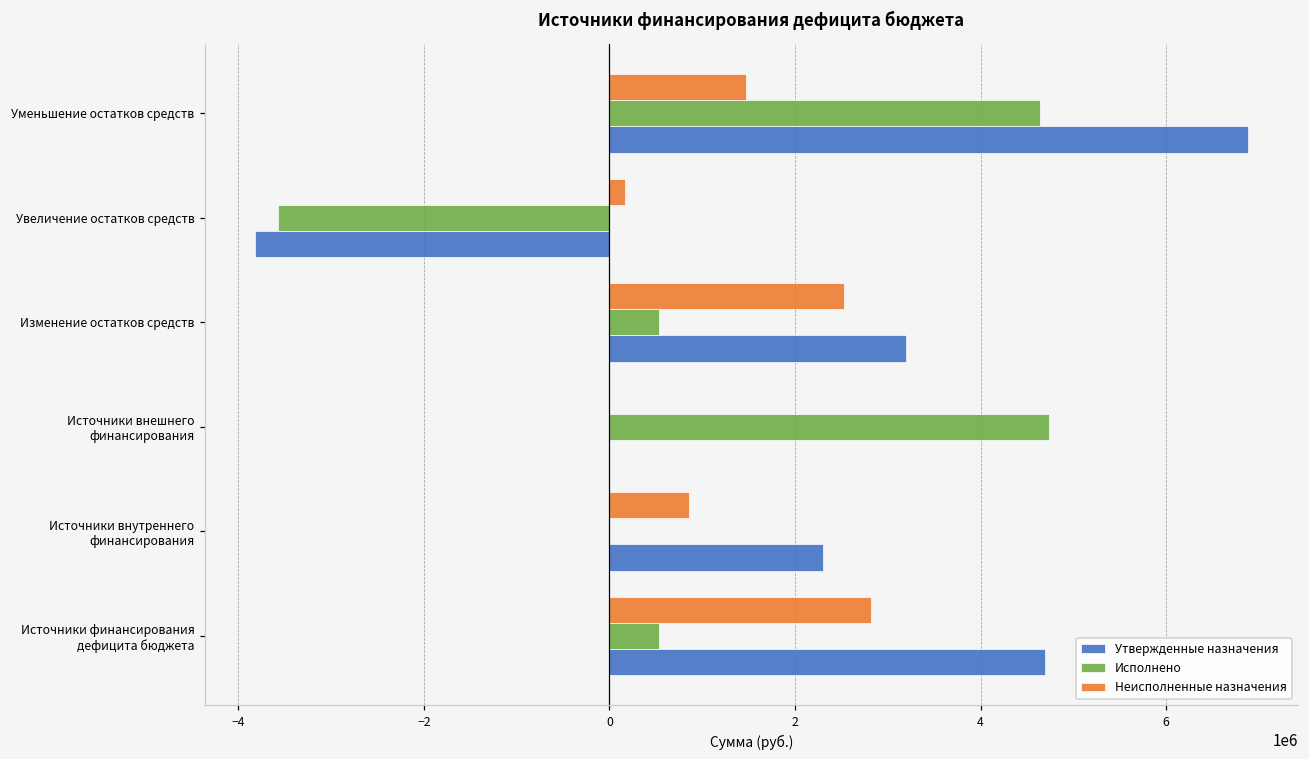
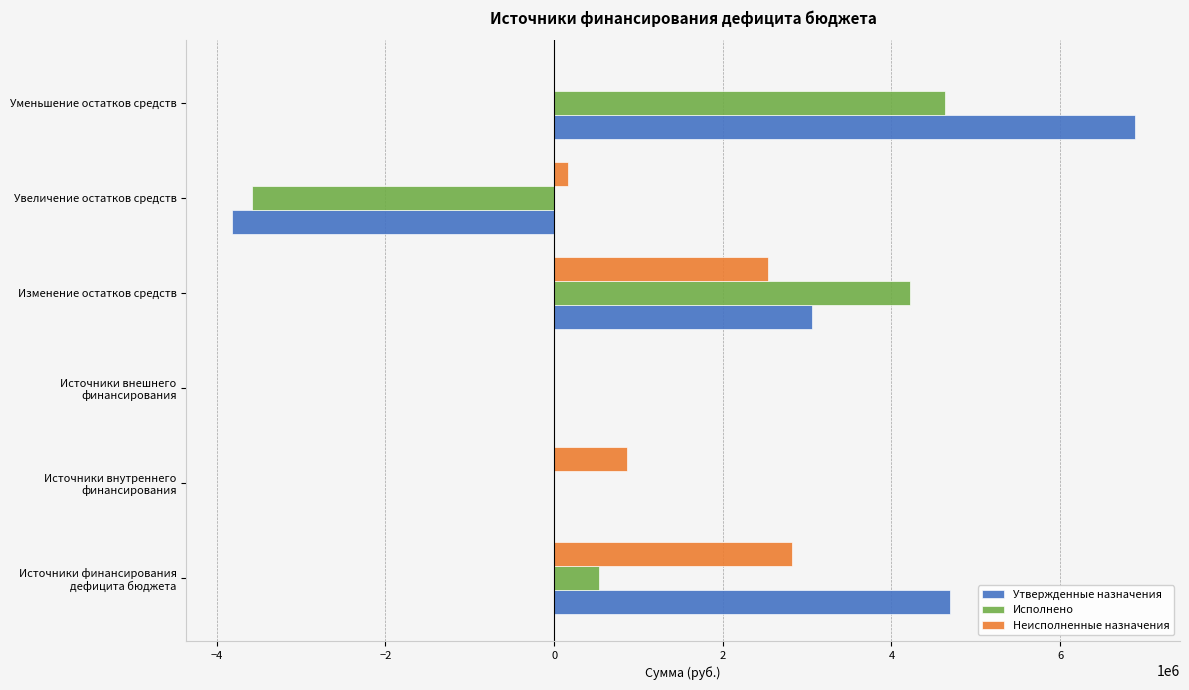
  {
    "Утвержденные назначения": {
      "Уменьшение остатков средств": 6900000,
      "Увеличение остатков средств": -3800000,
-     "Изменение остатков средств": 3200000,
+     "Изменение остатков средств": 3100000,
      "Источники внешнего финансирования": 0,
-     "Источники внутреннего финансирования": 2300000,
+     "Источники внутреннего финансирования": 0,
      "Источники финансирования дефицита бюджета": 4700000
    },
    "Исполнено": {
      "Уменьшение остатков средств": 4600000,
      "Увеличение остатков средств": -3600000,
-     "Изменение остатков средств": 500000,
-     "Источники внешнего финансирования": 4700000,
+     "Изменение остатков средств": 4200000,
+     "Источники внешнего финансирования": 0,
      "Источники внутреннего финансирования": 0,
      "Источники финансирования дефицита бюджета": 500000
    },
    "Неисполненные назначения": {
-     "Уменьшение остатков средств": 1500000,
+     "Уменьшение остатков средств": 0,
      "Увеличение остатков средств": 200000,
      "Изменение остатков средств": 2500000,
      "Источники внешнего финансирования": 0,
      "Источники внутреннего финансирования": 900000,
      "Источники финансирования дефицита бюджета": 2800000
    }
  }
